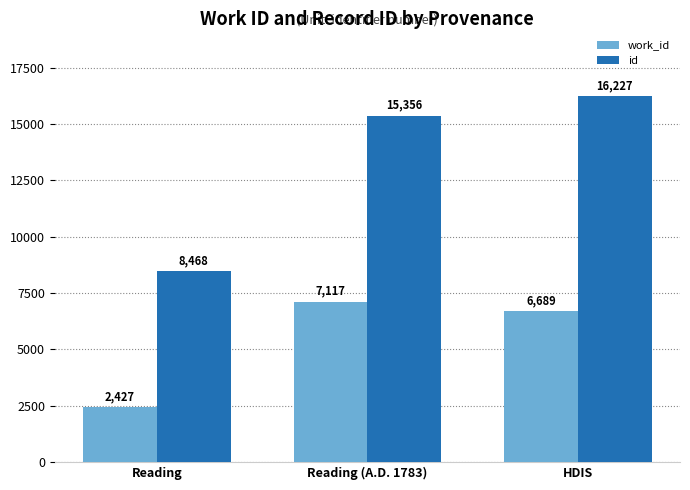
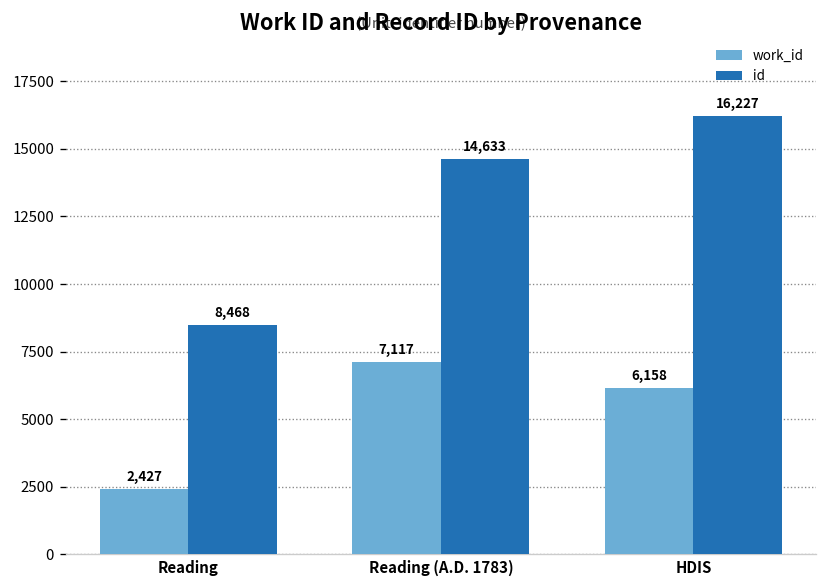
  {
    "work_id": {
      "Reading": "2,427",
      "Reading (A.D. 1783)": "7,117",
-     "HDIS": "6,689"
+     "HDIS": "6,158"
    },
    "id": {
      "Reading": "8,468",
-     "Reading (A.D. 1783)": "15,356",
+     "Reading (A.D. 1783)": "14,633",
      "HDIS": "16,227"
    }
  }
